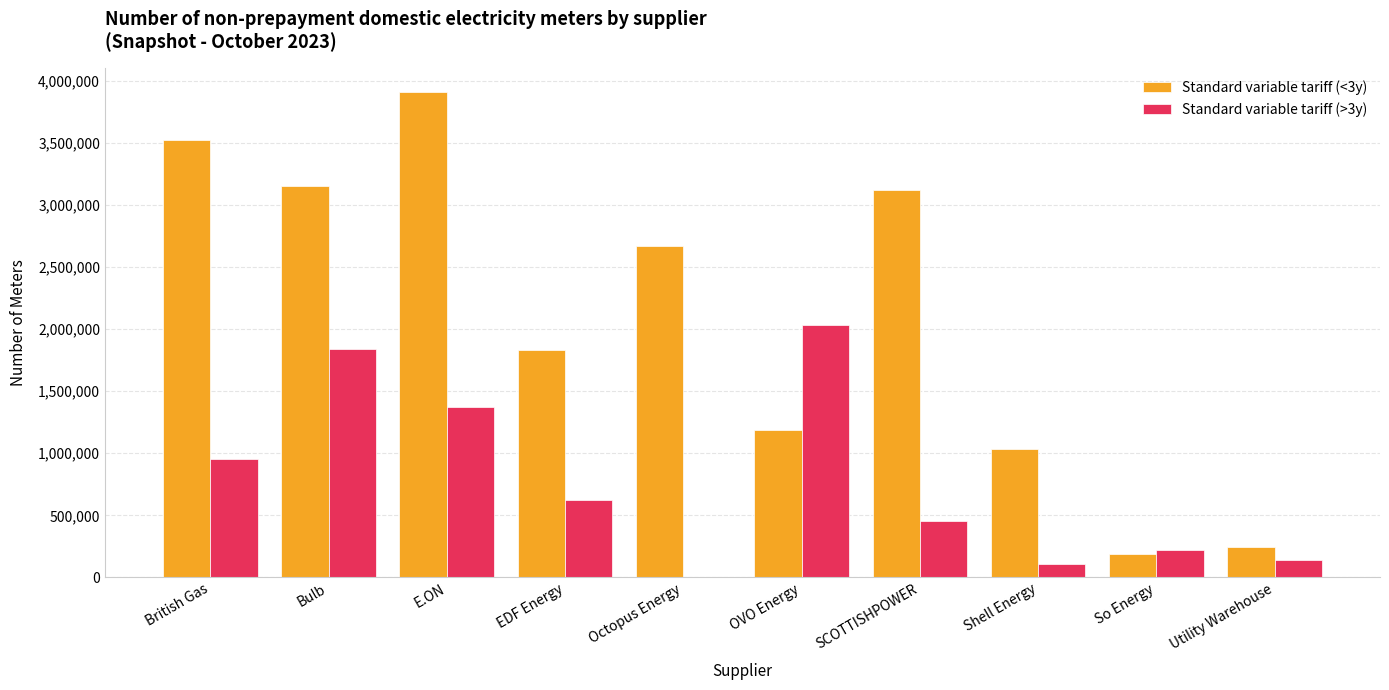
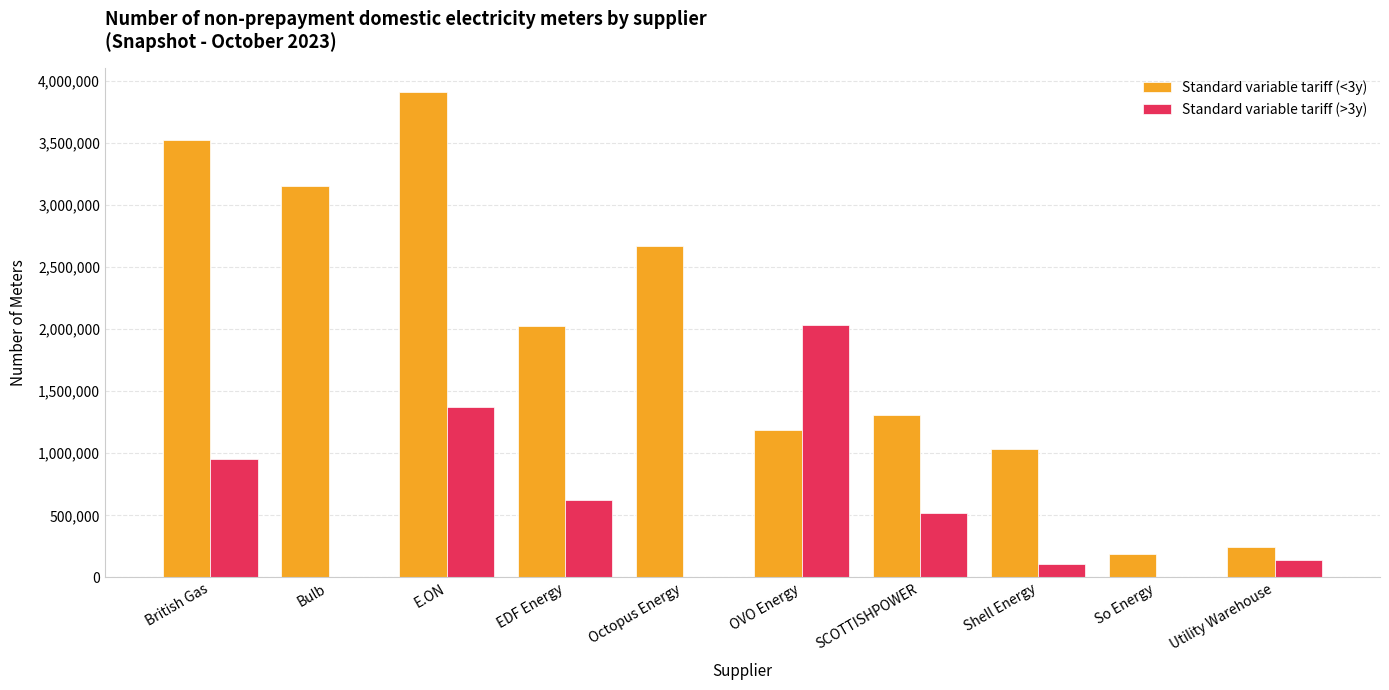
  {
    "Standard variable tariff (<3y)": {
      "British Gas": "3,520,000",
      "Bulb": "3,150,000",
      "E.ON": "3,910,000",
-     "EDF Energy": "1,830,000",
+     "EDF Energy": "2,020,000",
      "Octopus Energy": "2,670,000",
      "OVO Energy": "1,190,000",
-     "SCOTTISHPOWER": "3,120,000",
+     "SCOTTISHPOWER": "1,310,000",
      "Shell Energy": "1,030,000",
      "So Energy": "190,000",
      "Utility Warehouse": "240,000"
    },
    "Standard variable tariff (>3y)": {
      "British Gas": "960,000",
-     "Bulb": "1,840,000",
+     "Bulb": "0",
      "E.ON": "1,380,000",
      "EDF Energy": "620,000",
      "OVO Energy": "2,030,000",
-     "SCOTTISHPOWER": "450,000",
+     "SCOTTISHPOWER": "520,000",
      "Shell Energy": "110,000",
-     "So Energy": "220,000",
+     "So Energy": "10,000",
      "Utility Warehouse": "140,000"
    }
  }
